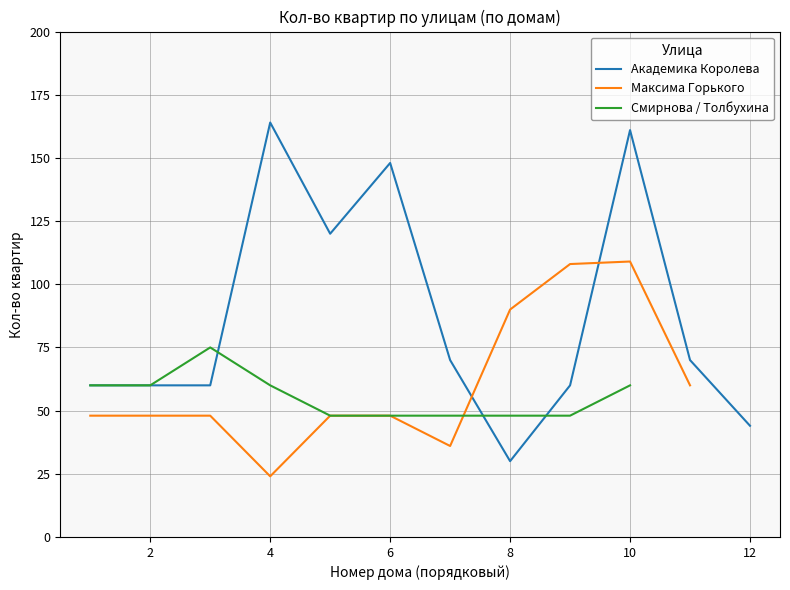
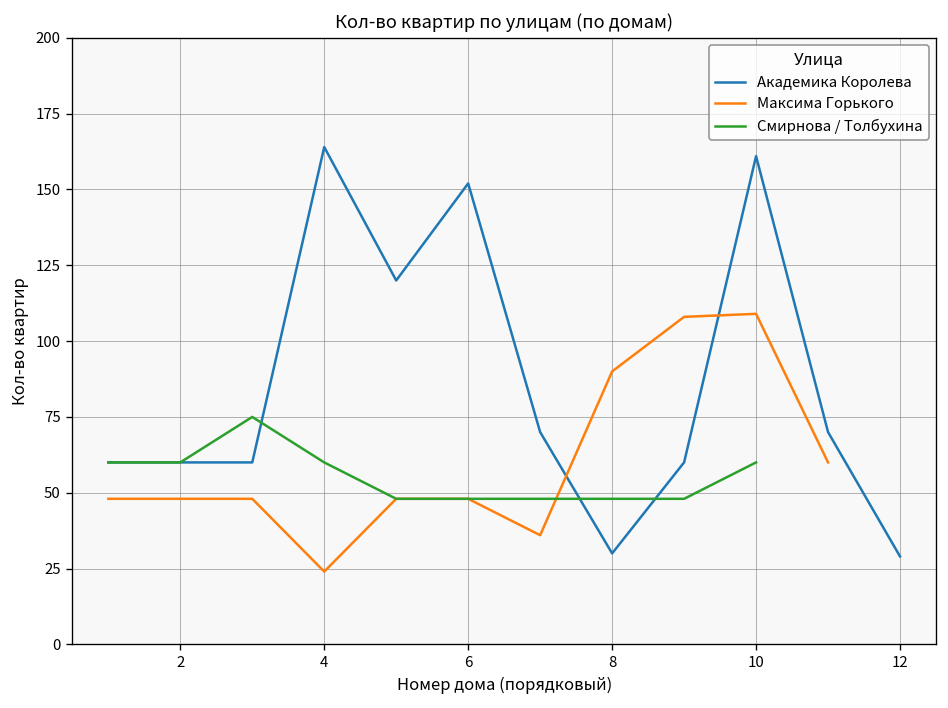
  {
    "Академика Королева": {
      "4": 164,
-     "6": 148,
+     "6": 152,
      "8": 30,
      "10": 161,
-     "12": 44
+     "12": 29
    },
    "Максима Горького": {
      "2": 48,
      "4": 24,
      "8": 90,
      "10": 109
    },
    "Смирнова / Толбухина": {
      "4": 60,
      "8": 48,
      "10": 60
    }
  }
